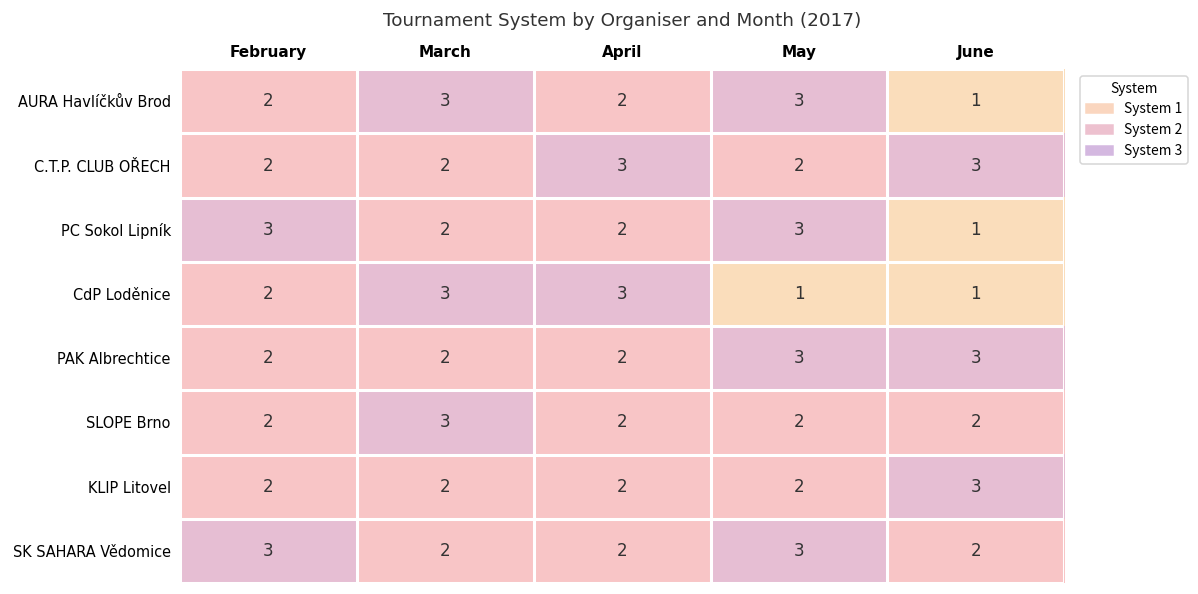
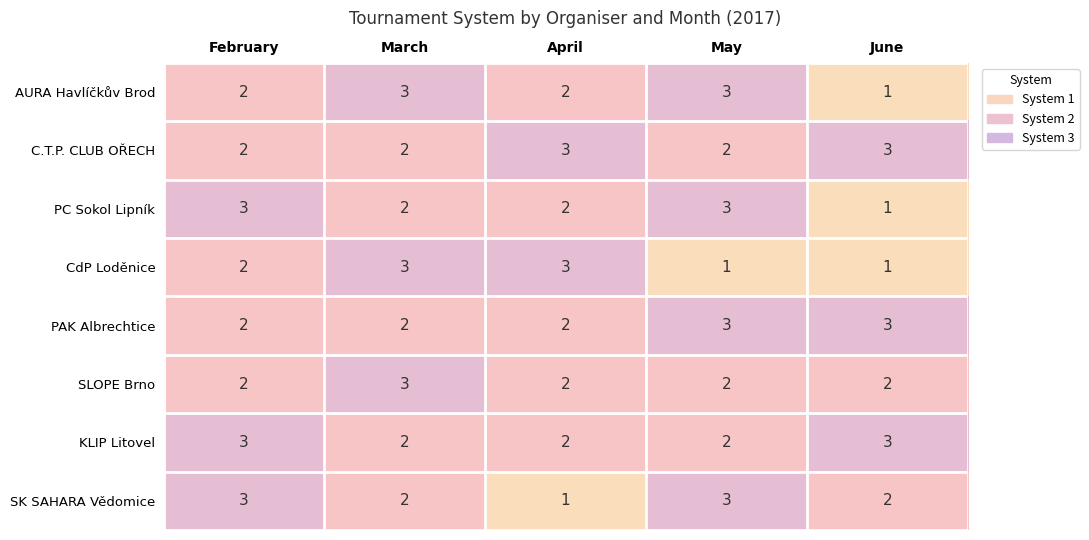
  {
    "AURA Havlíčkův Brod": {
      "February": 2,
      "March": 3,
      "April": 2,
      "May": 3,
      "June": 1
    },
    "C.T.P. CLUB OŘECH": {
      "February": 2,
      "March": 2,
      "April": 3,
      "May": 2,
      "June": 3
    },
    "PC Sokol Lipník": {
      "February": 3,
      "March": 2,
      "April": 2,
      "May": 3,
      "June": 1
    },
    "CdP Loděnice": {
      "February": 2,
      "March": 3,
      "April": 3,
      "May": 1,
      "June": 1
    },
    "PAK Albrechtice": {
      "February": 2,
      "March": 2,
      "April": 2,
      "May": 3,
      "June": 3
    },
    "SLOPE Brno": {
      "February": 2,
      "March": 3,
      "April": 2,
      "May": 2,
      "June": 2
    },
    "KLIP Litovel": {
-     "February": 2,
+     "February": 3,
      "March": 2,
      "April": 2,
      "May": 2,
      "June": 3
    },
    "SK SAHARA Vědomice": {
      "February": 3,
      "March": 2,
-     "April": 2,
+     "April": 1,
      "May": 3,
      "June": 2
    }
  }
